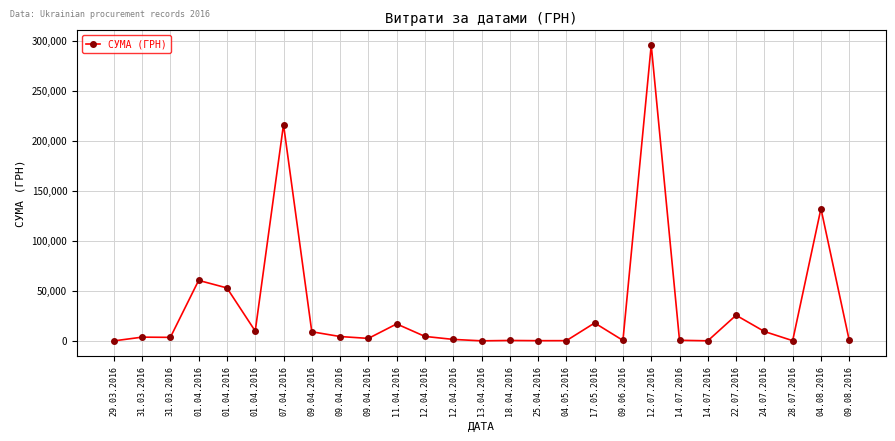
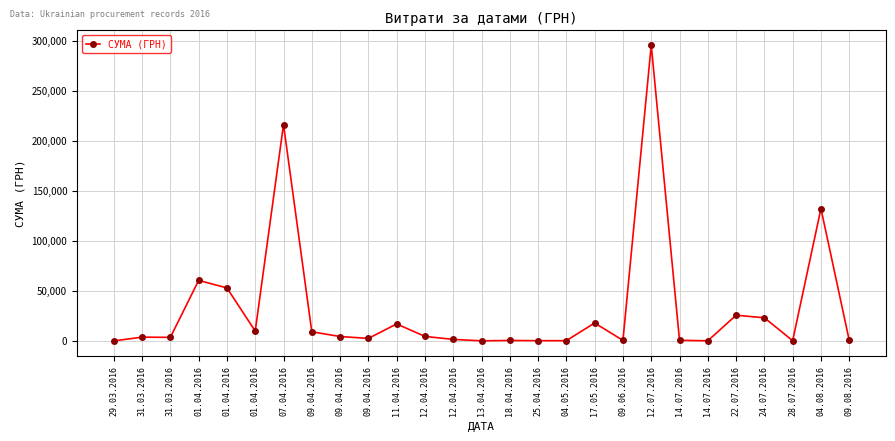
  {
    "29.03.2016": "0",
    "07.04.2016": "216,000",
    "11.04.2016": "17,000",
    "13.04.2016": "0",
    "18.04.2016": "1,000",
    "25.04.2016": "0",
    "04.05.2016": "0",
    "17.05.2016": "18,000",
    "09.06.2016": "1,000",
    "12.07.2016": "296,000",
    "22.07.2016": "26,000",
-   "24.07.2016": "10,000",
+   "24.07.2016": "23,000",
    "28.07.2016": "0",
    "04.08.2016": "132,000",
    "09.08.2016": "1,000"
  }
